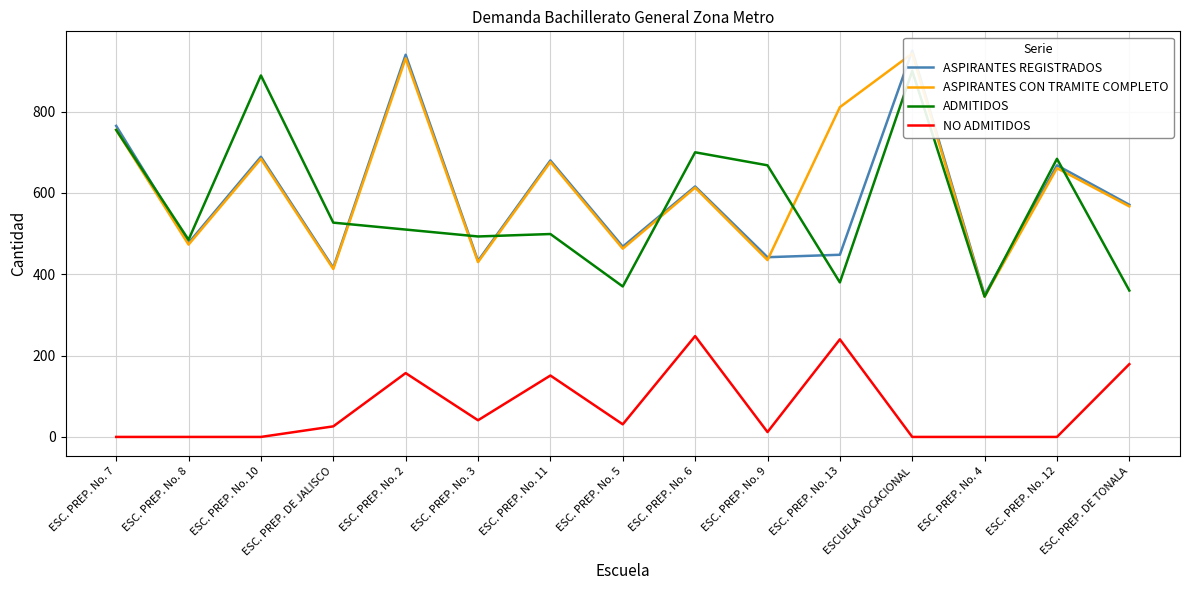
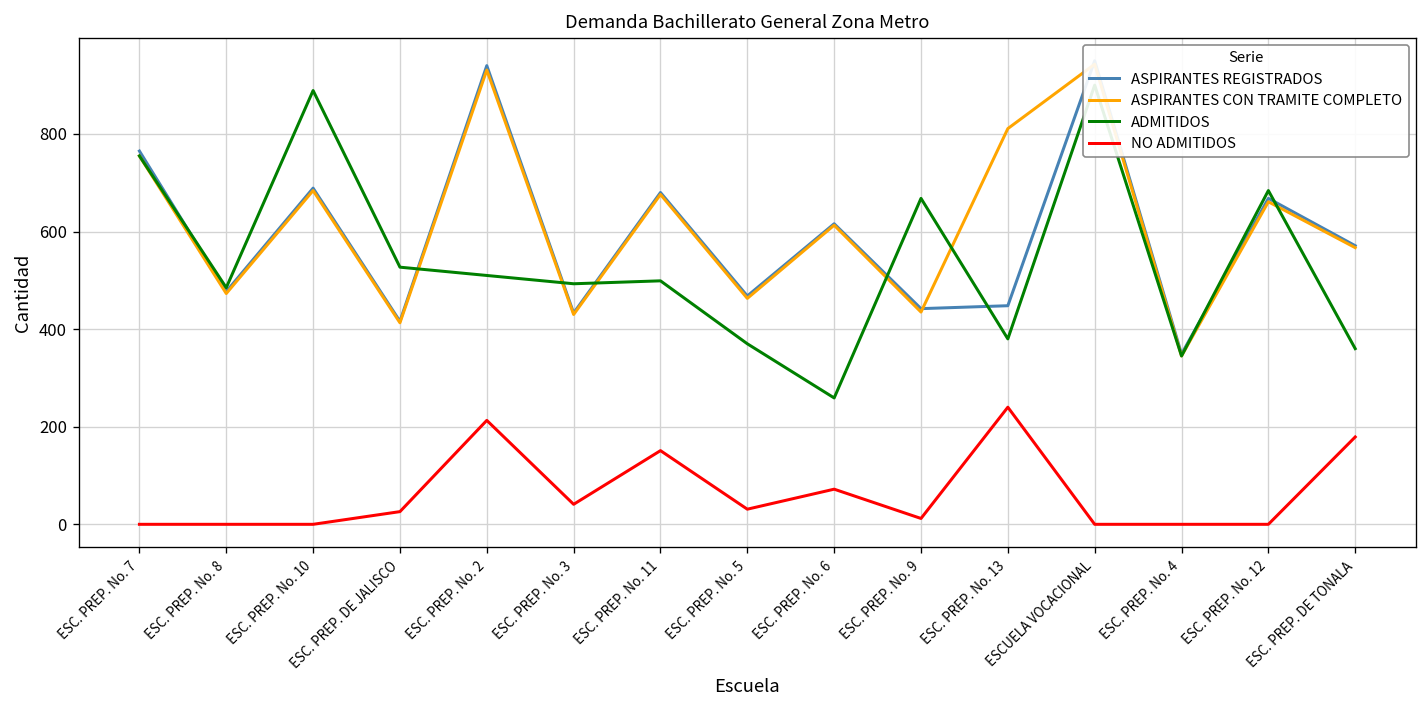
  {
    "ASPIRANTES REGISTRADOS": {
      "ESC. PREP. No. 7": 770,
      "ESC. PREP. No. 2": 940,
      "ESC. PREP. No. 9": 440,
      "ESC. PREP. No. 13": 450,
      "ESC. PREP. No. 12": 670
    },
    "ASPIRANTES CON TRAMITE COMPLETO": {
      "ESC. PREP. No. 2": 930,
      "ESC. PREP. No. 9": 440,
      "ESC. PREP. No. 13": 810,
      "ESC. PREP. No. 12": 660
    },
    "ADMITIDOS": {
      "ESC. PREP. No. 8": 490,
      "ESC. PREP. No. 10": 890,
      "ESC. PREP. DE JALISCO": 530,
      "ESC. PREP. No. 2": 510,
      "ESC. PREP. No. 3": 490,
      "ESC. PREP. No. 11": 500,
      "ESC. PREP. No. 5": 370,
-     "ESC. PREP. No. 6": 700,
+     "ESC. PREP. No. 6": 260,
      "ESC. PREP. No. 9": 670,
      "ESC. PREP. No. 13": 380,
      "ESC. PREP. No. 12": 680,
      "ESC. PREP. DE TONALA": 360
    },
    "NO ADMITIDOS": {
      "ESC. PREP. No. 7": 0,
      "ESC. PREP. No. 8": 0,
      "ESC. PREP. No. 10": 0,
      "ESC. PREP. DE JALISCO": 30,
-     "ESC. PREP. No. 2": 160,
+     "ESC. PREP. No. 2": 210,
      "ESC. PREP. No. 3": 40,
      "ESC. PREP. No. 11": 150,
      "ESC. PREP. No. 5": 30,
-     "ESC. PREP. No. 6": 250,
+     "ESC. PREP. No. 6": 70,
      "ESC. PREP. No. 9": 10,
      "ESC. PREP. No. 13": 240,
      "ESCUELA VOCACIONAL": 0,
      "ESC. PREP. No. 4": 0,
      "ESC. PREP. No. 12": 0,
      "ESC. PREP. DE TONALA": 180
    }
  }
